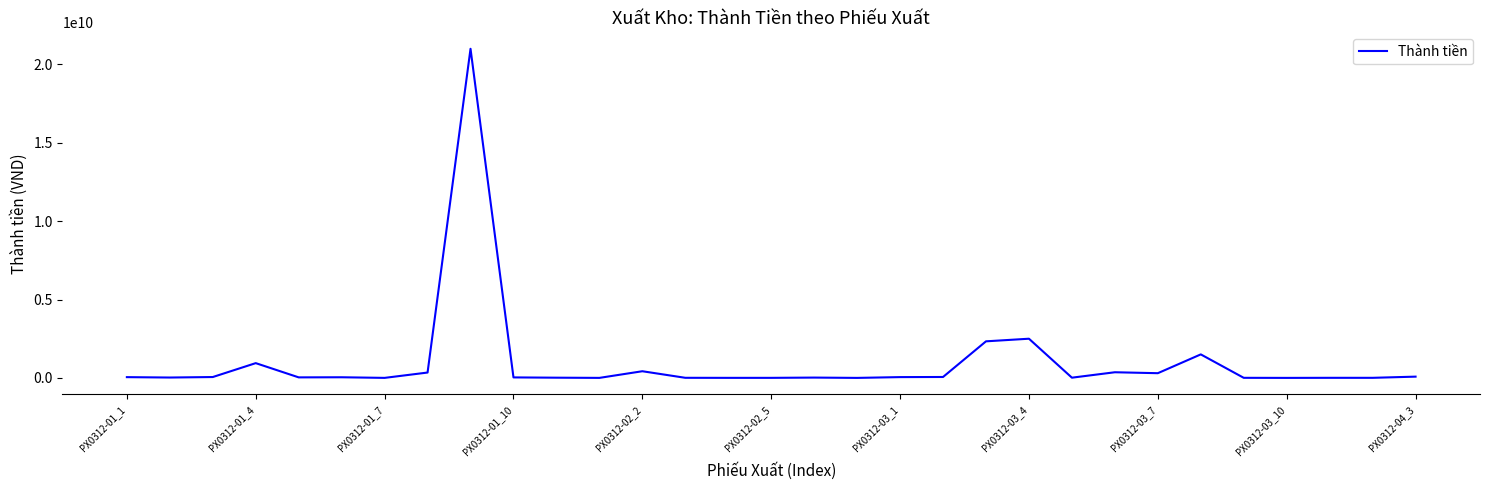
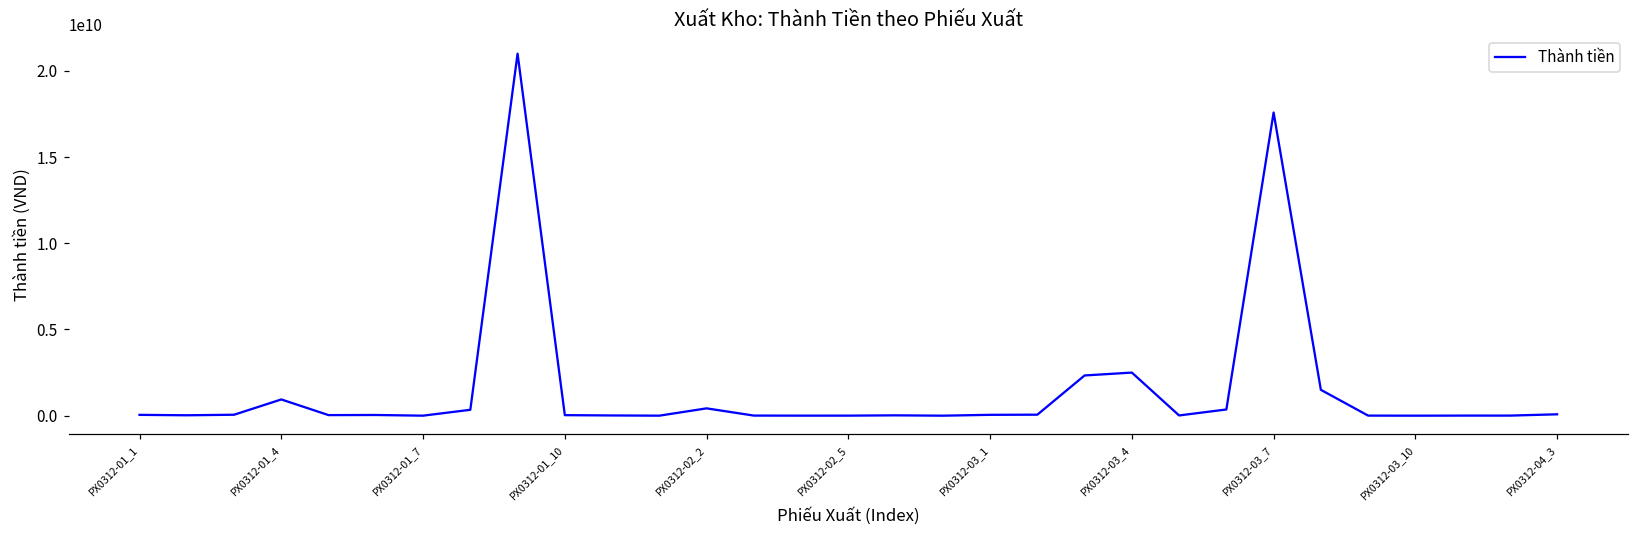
  {
    "PX0312-01_1": 0,
    "PX0312-01_4": 900000000,
    "PX0312-01_7": 0,
    "PX0312-01_10": 0,
    "PX0312-02_2": 400000000,
    "PX0312-02_5": 0,
    "PX0312-03_1": 100000000,
    "PX0312-03_4": 2500000000,
-   "PX0312-03_7": 300000000,
+   "PX0312-03_7": 17600000000,
    "PX0312-03_10": 0,
    "PX0312-04_3": 100000000
  }
